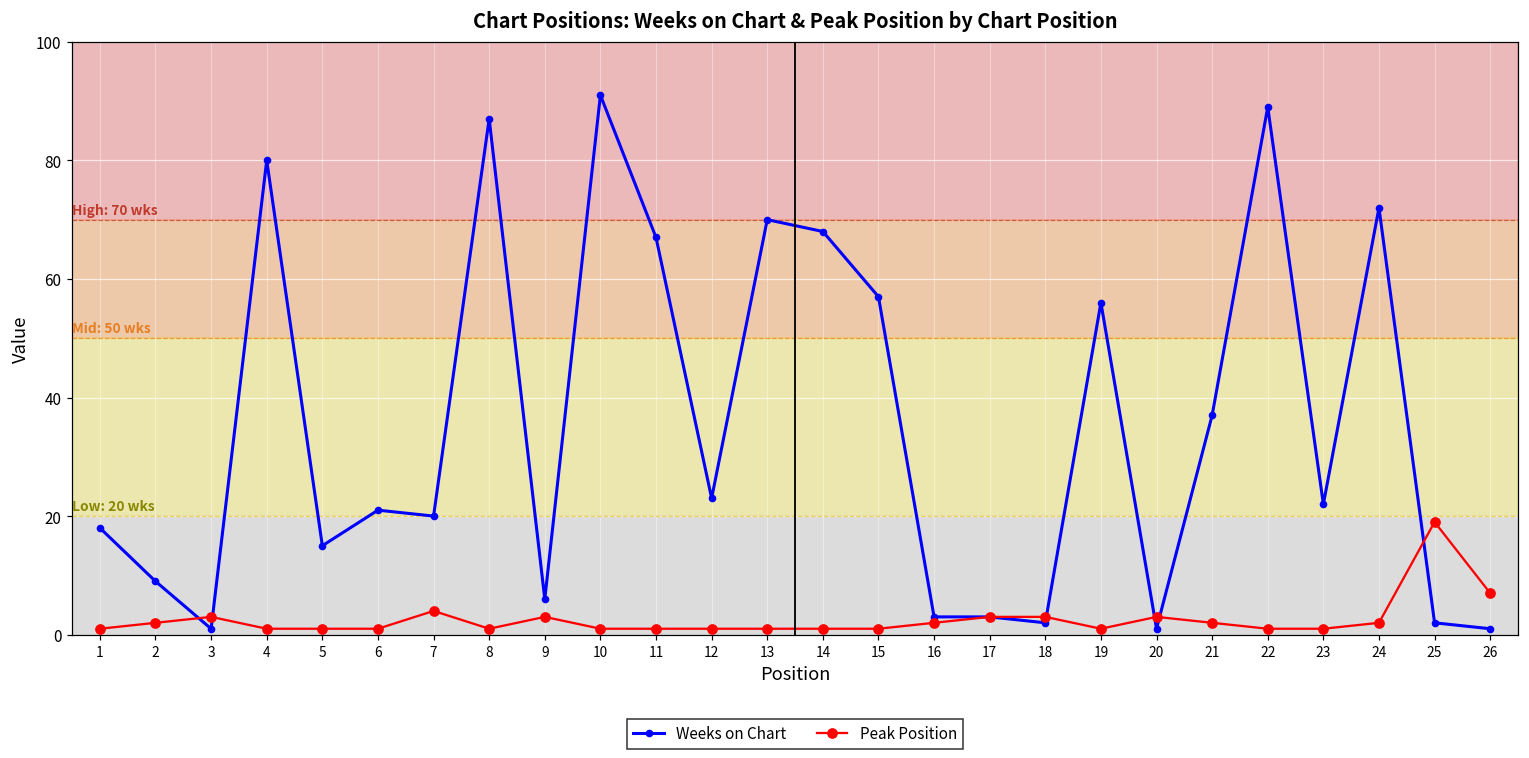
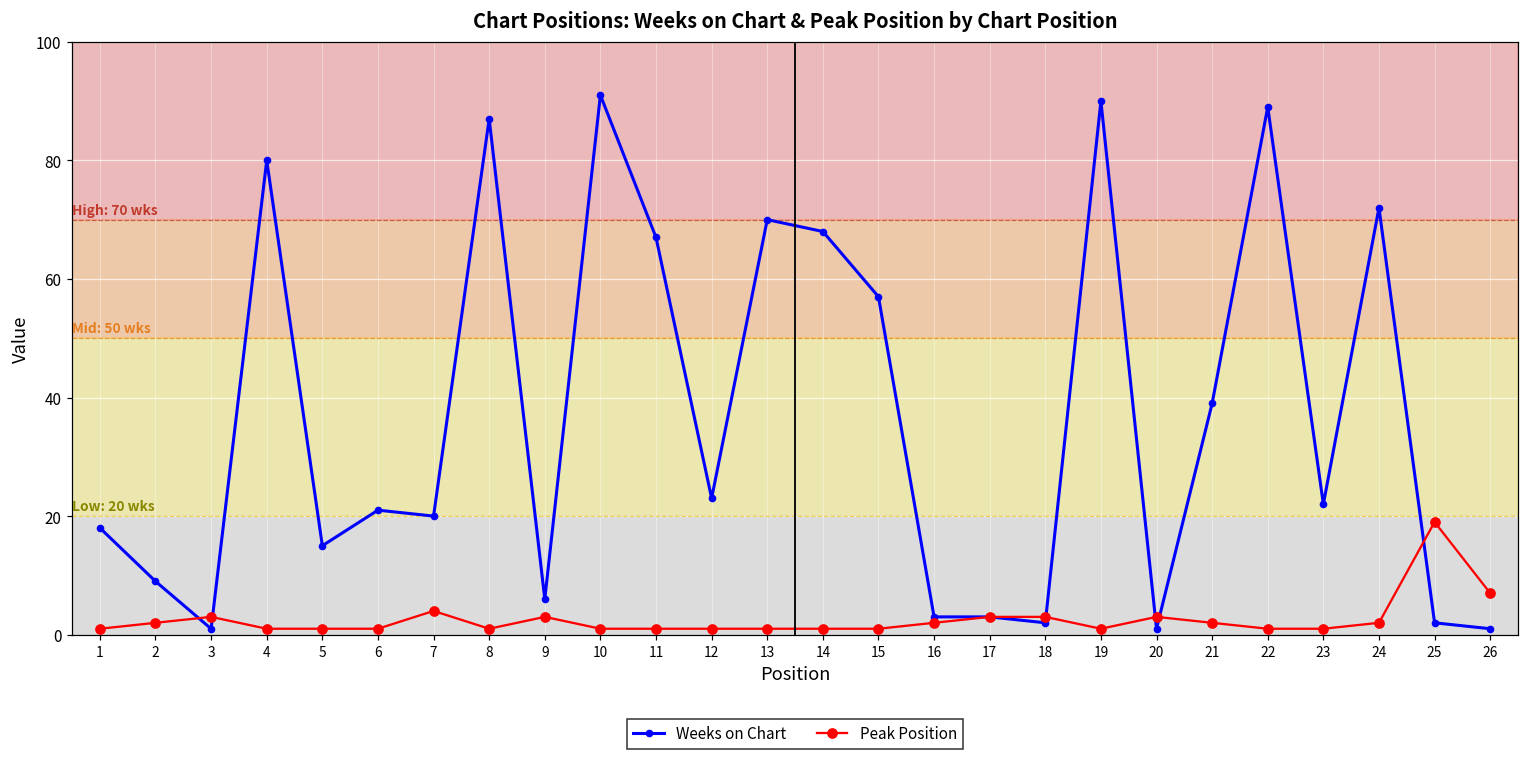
  {
    "Weeks on Chart": {
      "2": 9,
      "3": 1,
      "4": 80,
      "5": 15,
      "6": 21,
      "7": 20,
      "8": 87,
      "9": 6,
      "10": 91,
      "11": 67,
      "12": 23,
      "13": 70,
      "14": 68,
      "15": 57,
      "16": 3,
      "18": 2,
-     "19": 56,
+     "19": 90,
      "20": 1,
-     "21": 37,
+     "21": 39,
      "22": 89,
      "23": 22,
      "24": 72,
      "25": 2,
      "26": 1
    },
    "Peak Position": {
      "1": 1,
      "2": 2,
      "3": 3,
      "4": 1,
      "5": 1,
      "6": 1,
      "7": 4,
      "8": 1,
      "9": 3,
      "10": 1,
      "11": 1,
      "12": 1,
      "13": 1,
      "14": 1,
      "15": 1,
      "16": 2,
      "18": 3,
      "19": 1,
      "20": 3,
      "21": 2,
      "22": 1,
      "23": 1,
      "24": 2,
      "25": 19,
      "26": 7
    }
  }
